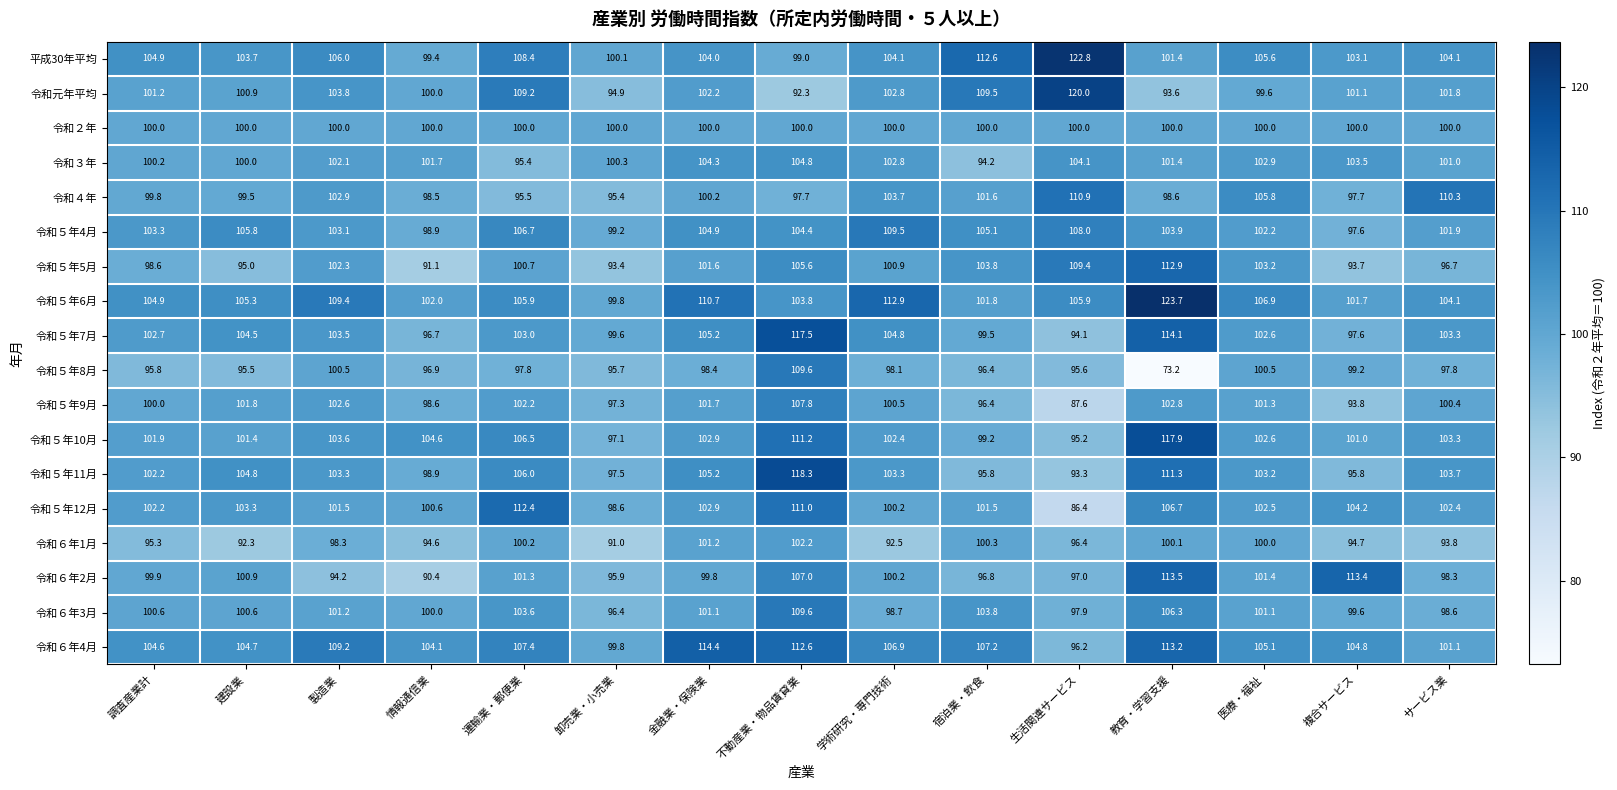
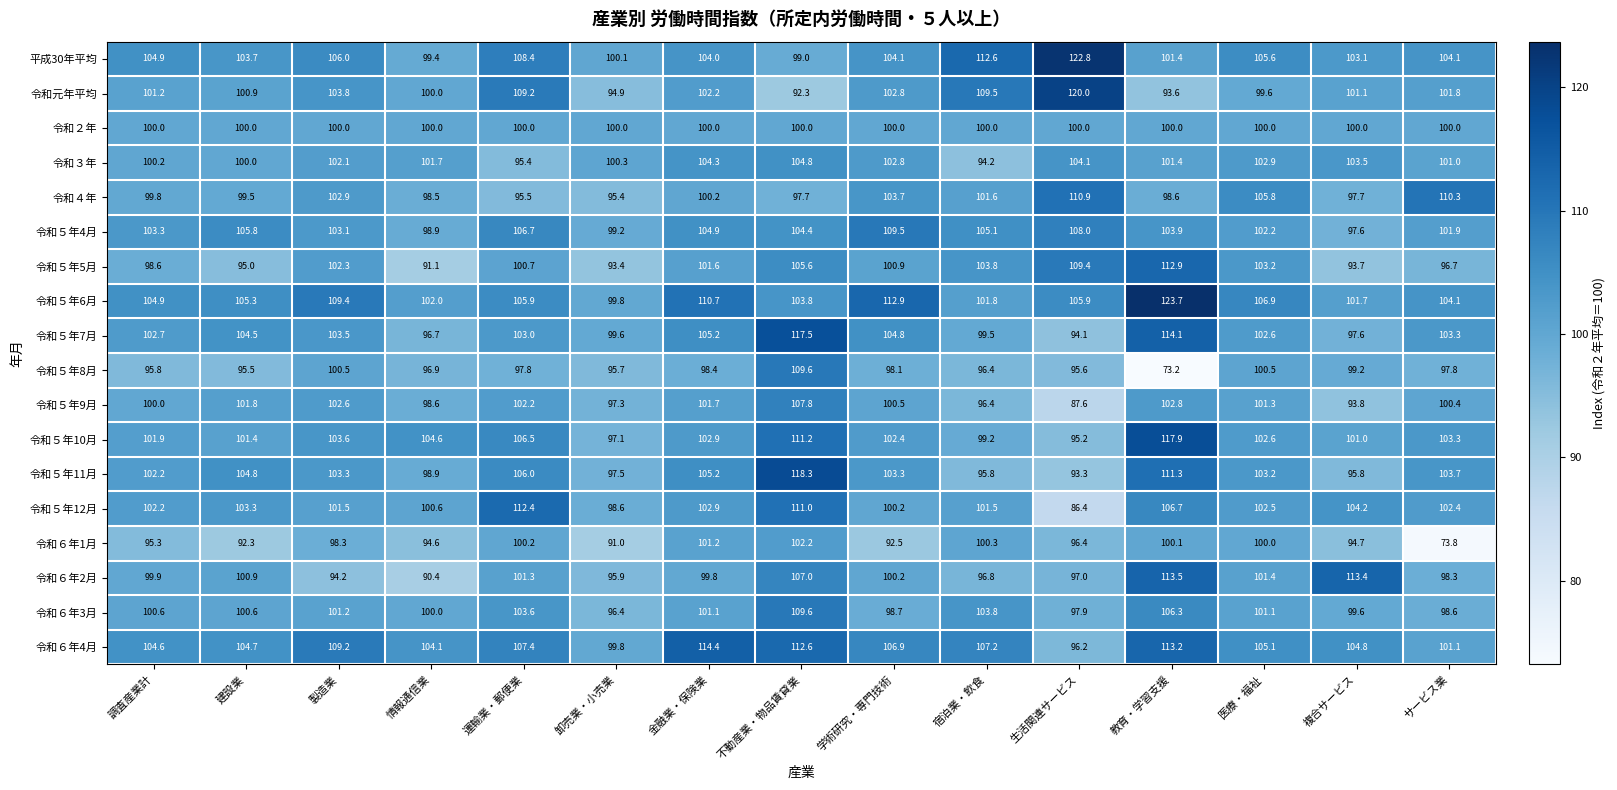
  {
    "令和６年1月": {
      "調査産業計": 95.3,
      "建設業": 92.3,
      "製造業": 98.3,
      "情報通信業": 94.6,
      "運輸業・郵便業": 100.2,
      "卸売業・小売業": 91.0,
      "金融業・保険業": 101.2,
      "不動産業・物品賃貸業": 102.2,
      "学術研究・専門技術": 92.5,
      "宿泊業・飲食": 100.3,
      "生活関連サービス": 96.4,
      "教育・学習支援": 100.1,
      "医療・福祉": 100.0,
      "複合サービス": 94.7,
-     "サービス業": 93.8
+     "サービス業": 73.8
    }
  }
